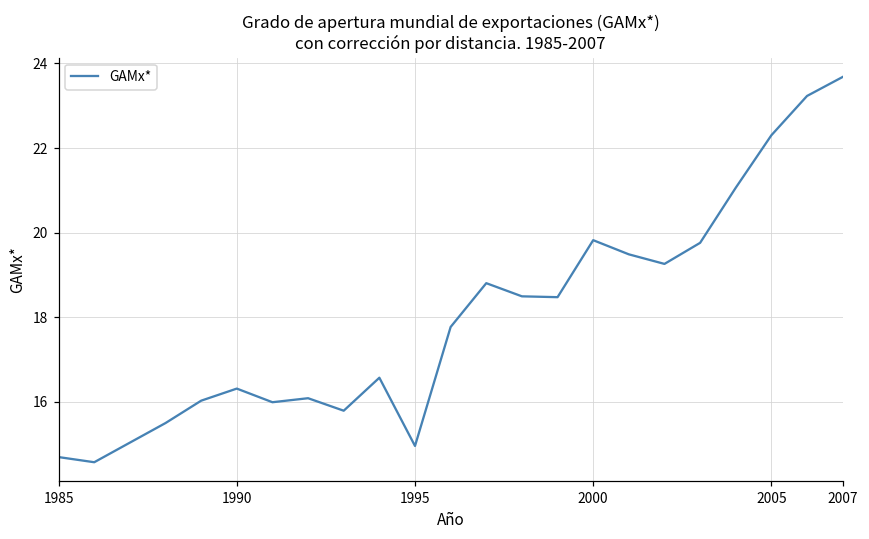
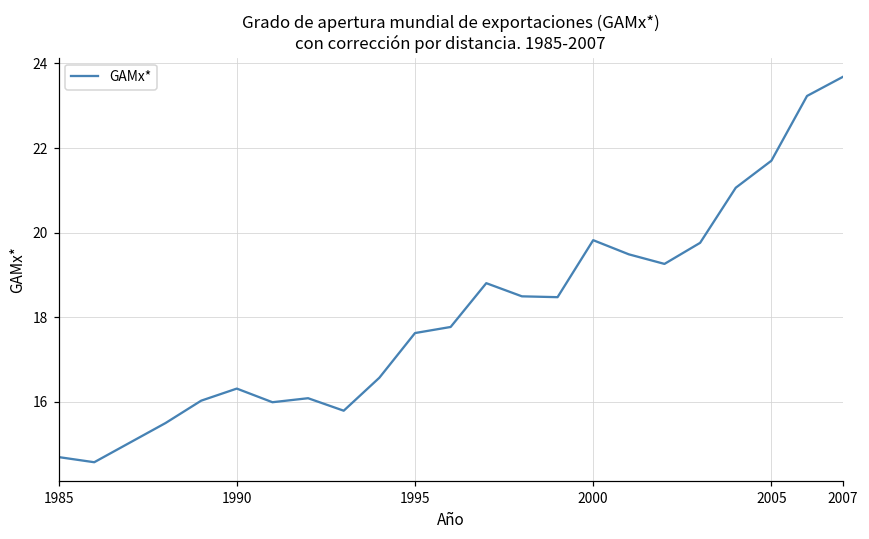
  {
    "1985": 14.7,
    "1990": 16.3,
-   "1995": 15.0,
+   "1995": 17.6,
    "2000": 19.8,
-   "2005": 22.3,
+   "2005": 21.7,
    "2007": 23.7
  }
